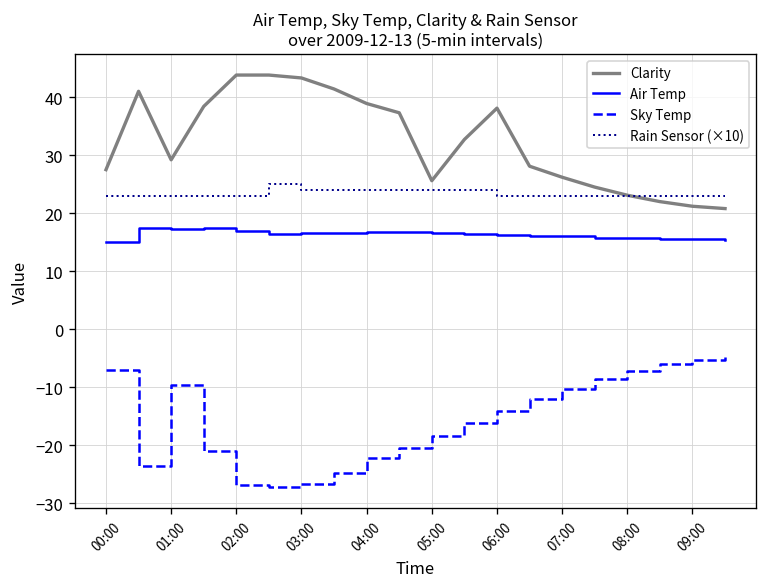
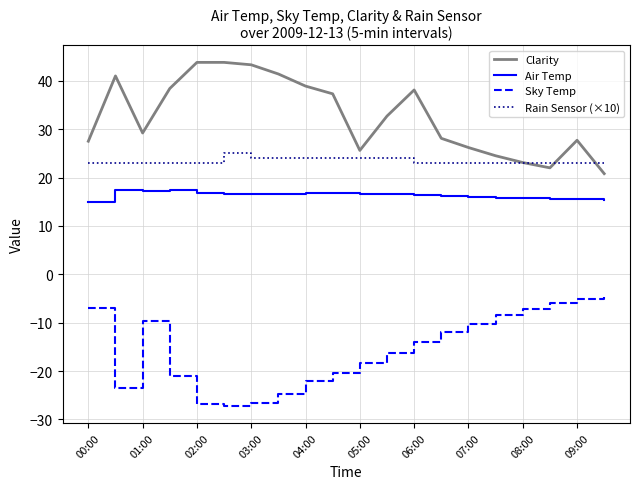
  {
    "Clarity": {
      "00:00": 28,
      "01:00": 29,
      "02:00": 44,
      "03:00": 43,
      "04:00": 39,
      "05:00": 26,
      "06:00": 38,
      "07:00": 26,
-     "09:00": 21
+     "09:00": 28
    },
    "Rain Sensor (×10)": {
      "00:00": 23,
      "01:00": 23,
      "02:00": 23,
      "03:00": 24,
      "04:00": 24,
      "05:00": 24,
      "06:00": 23,
      "07:00": 23,
      "09:00": 23
    }
  }
